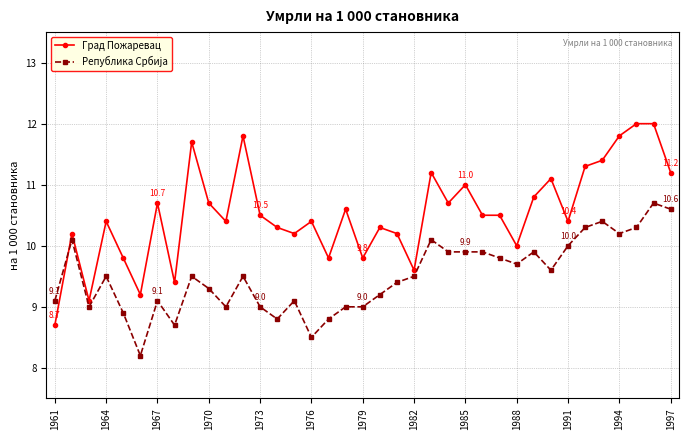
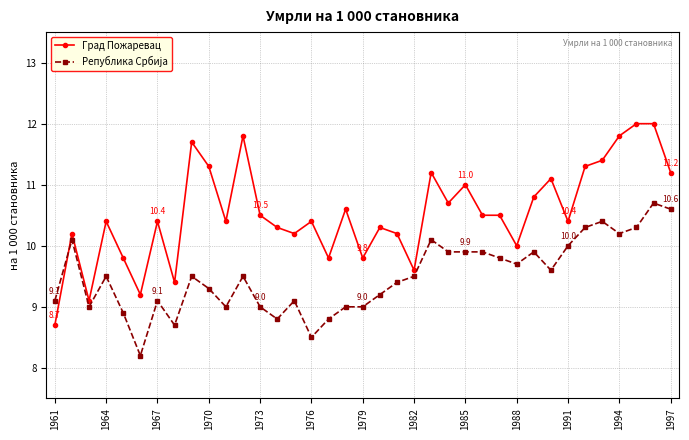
  {
    "Град Пожаревац": {
      "1961": 8.7,
-     "1967": 10.7,
-     "1970": 10.7,
+     "1967": 10.4,
+     "1970": 11.3,
      "1973": 10.5,
      "1979": 9.8,
      "1985": 11.0,
      "1991": 10.4,
      "1997": 11.2
    },
    "Република Србија": {
      "1961": 9.1,
      "1967": 9.1,
      "1973": 9.0,
      "1979": 9.0,
      "1985": 9.9,
      "1991": 10.0,
      "1997": 10.6
    }
  }
